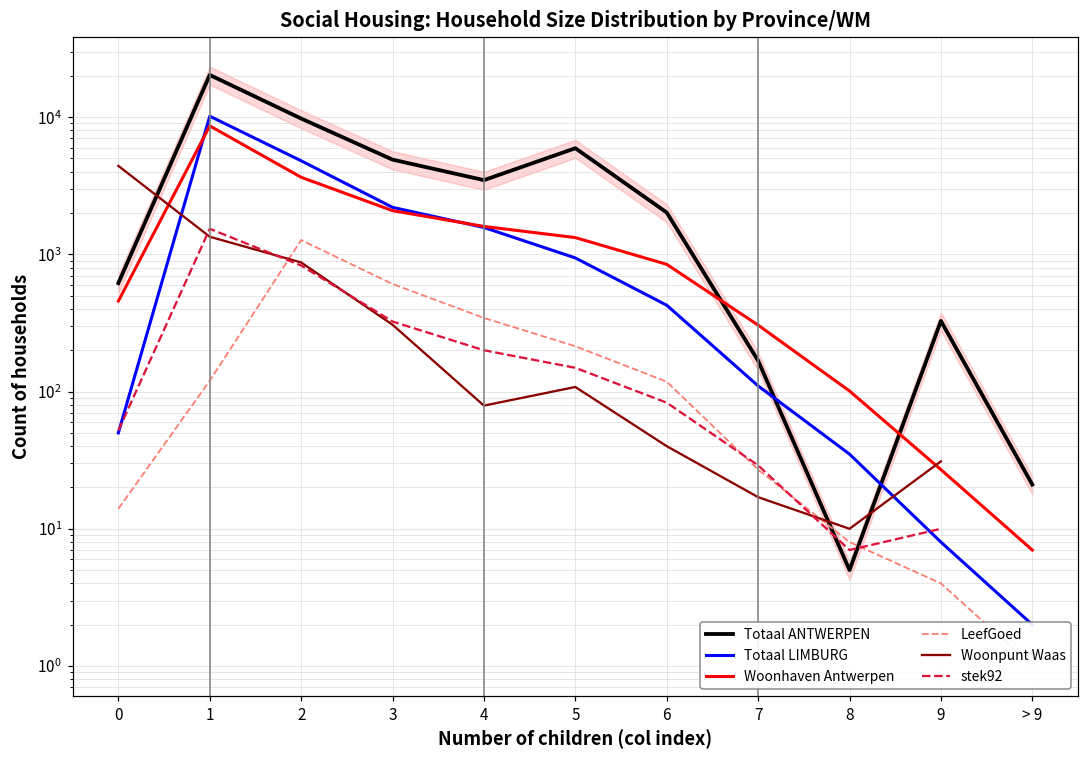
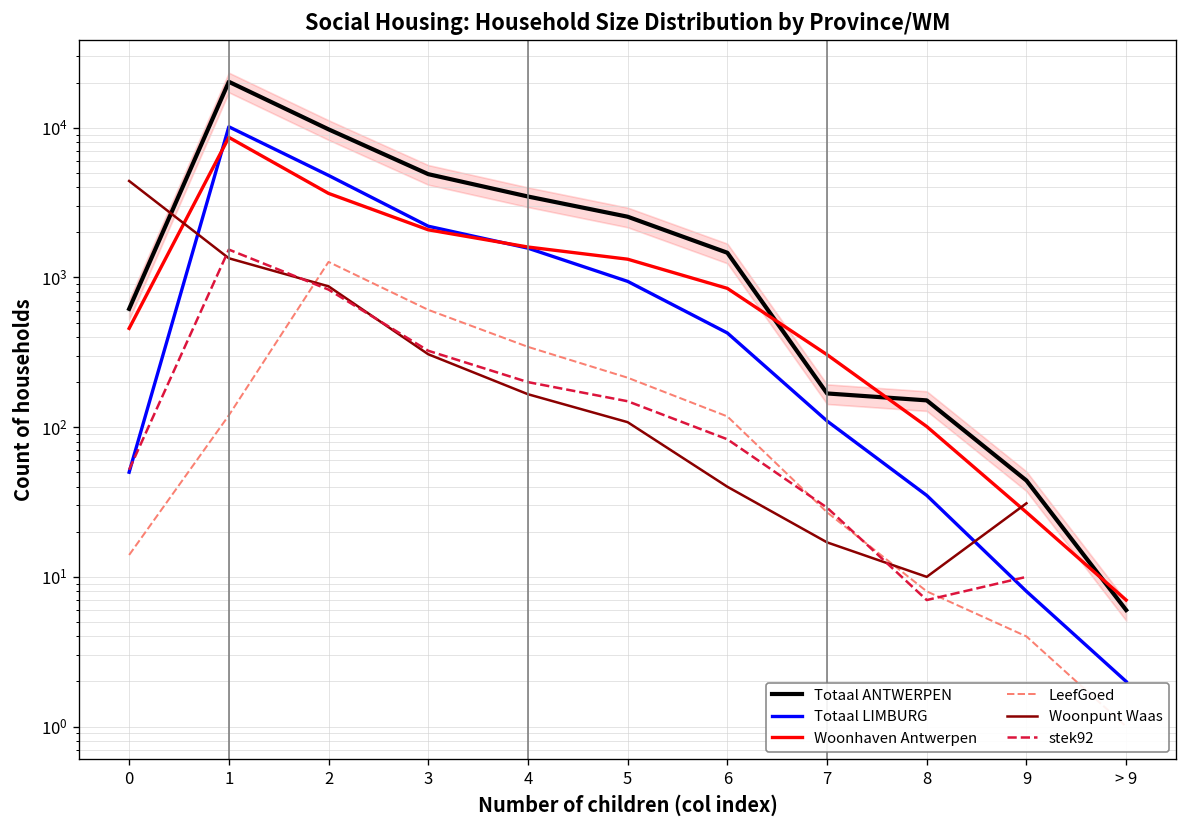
  {
    "Totaal ANTWERPEN": {
      "0": 600,
      "1": 20000,
      "2": 10000,
      "3": 4900,
      "4": 3500,
-     "5": 6000,
-     "6": 2000,
+     "5": 2500,
+     "6": 1500,
      "7": 170,
-     "8": 5,
-     "9": 330,
-     "> 9": 21
+     "8": 150,
+     "9": 44,
+     "> 9": 6
    },
    "Totaal LIMBURG": {
      "1": 10000,
      "2": 4800,
      "3": 2200,
      "5": 900,
      "6": 430,
      "7": 110,
      "8": 35,
      "9": 8
    },
    "LeefGoed": {
      "0": 14,
      "1": 120,
      "2": 1300,
      "3": 600,
      "4": 340,
      "5": 210,
      "6": 120,
      "7": 27,
      "8": 8,
      "9": 4
    },
    "Woonpunt Waas": {
      "0": 4400,
      "1": 1300,
      "2": 900,
      "3": 310,
-     "4": 80,
+     "4": 170,
      "5": 110,
      "6": 40,
      "7": 17,
      "8": 10,
      "9": 31
    },
    "stek92": {
      "1": 1500,
      "2": 800,
      "3": 320,
      "4": 200,
      "5": 150,
      "6": 80,
      "7": 29,
      "8": 7,
      "9": 10
    }
  }
